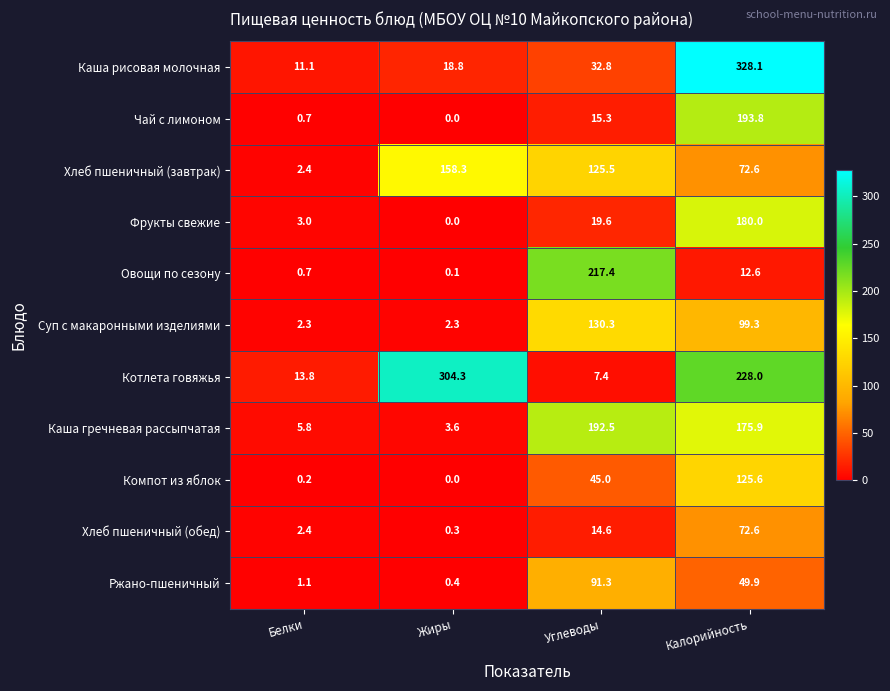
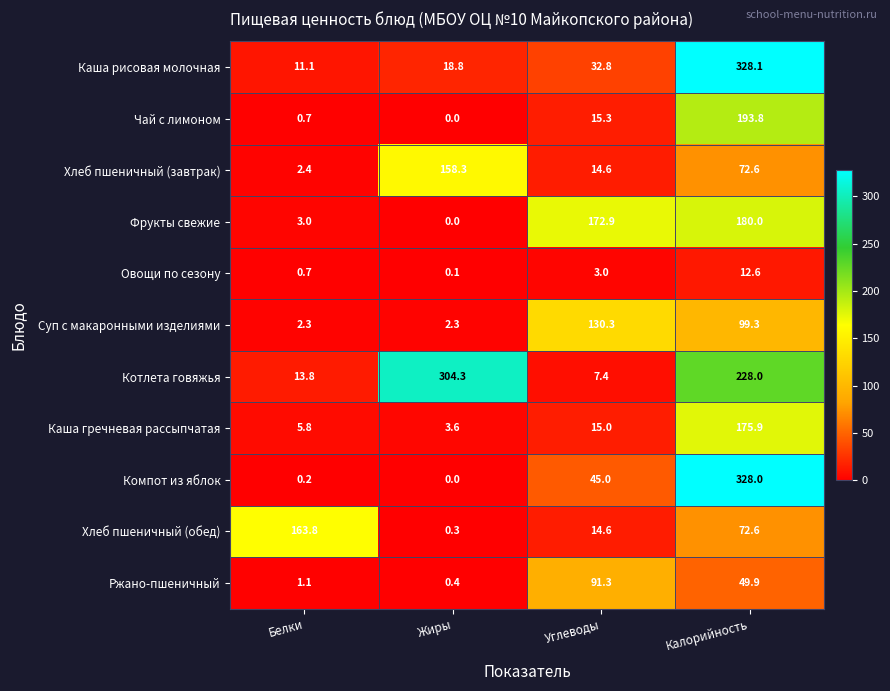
  {
    "Каша рисовая молочная": {
      "Белки": 11.1,
      "Жиры": 18.8,
      "Углеводы": 32.8,
      "Калорийность": 328.1
    },
    "Чай с лимоном": {
      "Белки": 0.7,
      "Жиры": 0.0,
      "Углеводы": 15.3,
      "Калорийность": 193.8
    },
    "Хлеб пшеничный (завтрак)": {
      "Белки": 2.4,
      "Жиры": 158.3,
-     "Углеводы": 125.5,
+     "Углеводы": 14.6,
      "Калорийность": 72.6
    },
    "Фрукты свежие": {
      "Белки": 3.0,
      "Жиры": 0.0,
-     "Углеводы": 19.6,
+     "Углеводы": 172.9,
      "Калорийность": 180.0
    },
    "Овощи по сезону": {
      "Белки": 0.7,
      "Жиры": 0.1,
-     "Углеводы": 217.4,
+     "Углеводы": 3.0,
      "Калорийность": 12.6
    },
    "Суп с макаронными изделиями": {
      "Белки": 2.3,
      "Жиры": 2.3,
      "Углеводы": 130.3,
      "Калорийность": 99.3
    },
    "Котлета говяжья": {
      "Белки": 13.8,
      "Жиры": 304.3,
      "Углеводы": 7.4,
      "Калорийность": 228.0
    },
    "Каша гречневая рассыпчатая": {
      "Белки": 5.8,
      "Жиры": 3.6,
-     "Углеводы": 192.5,
+     "Углеводы": 15.0,
      "Калорийность": 175.9
    },
    "Компот из яблок": {
      "Белки": 0.2,
      "Жиры": 0.0,
      "Углеводы": 45.0,
-     "Калорийность": 125.6
+     "Калорийность": 328.0
    },
    "Хлеб пшеничный (обед)": {
-     "Белки": 2.4,
+     "Белки": 163.8,
      "Жиры": 0.3,
      "Углеводы": 14.6,
      "Калорийность": 72.6
    },
    "Ржано-пшеничный": {
      "Белки": 1.1,
      "Жиры": 0.4,
      "Углеводы": 91.3,
      "Калорийность": 49.9
    }
  }
